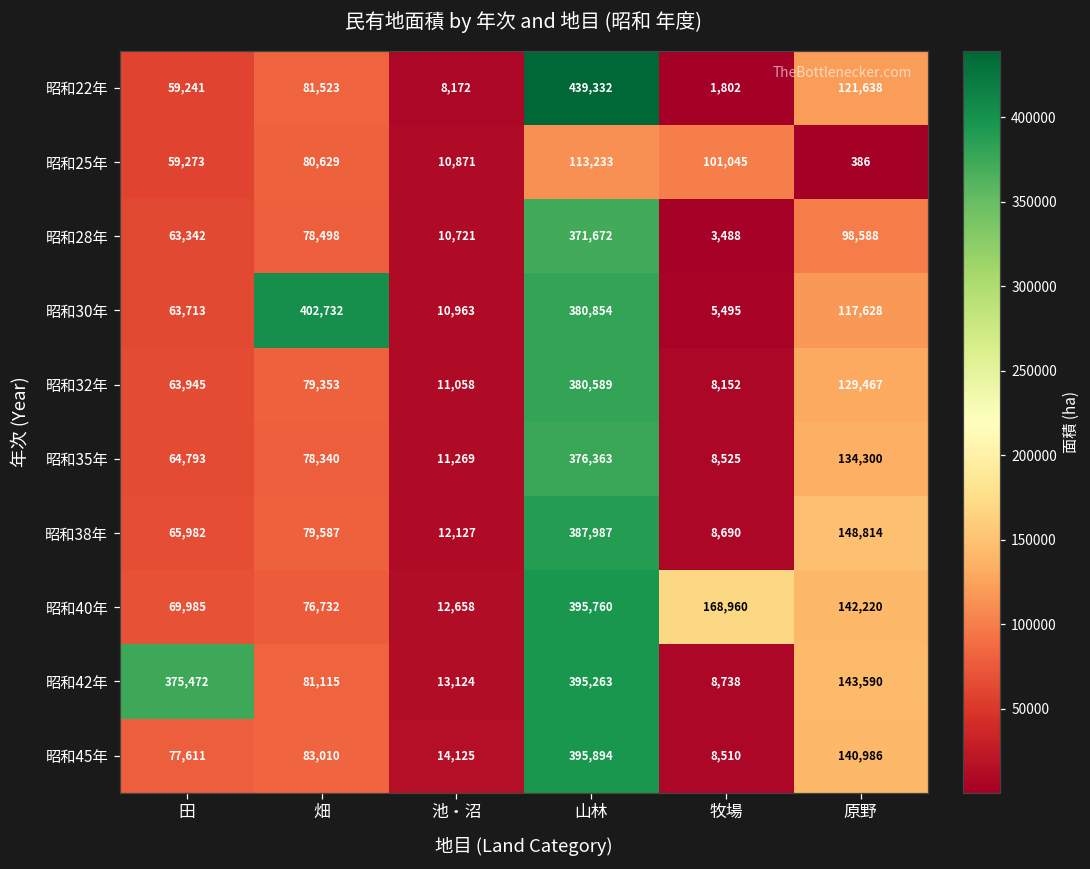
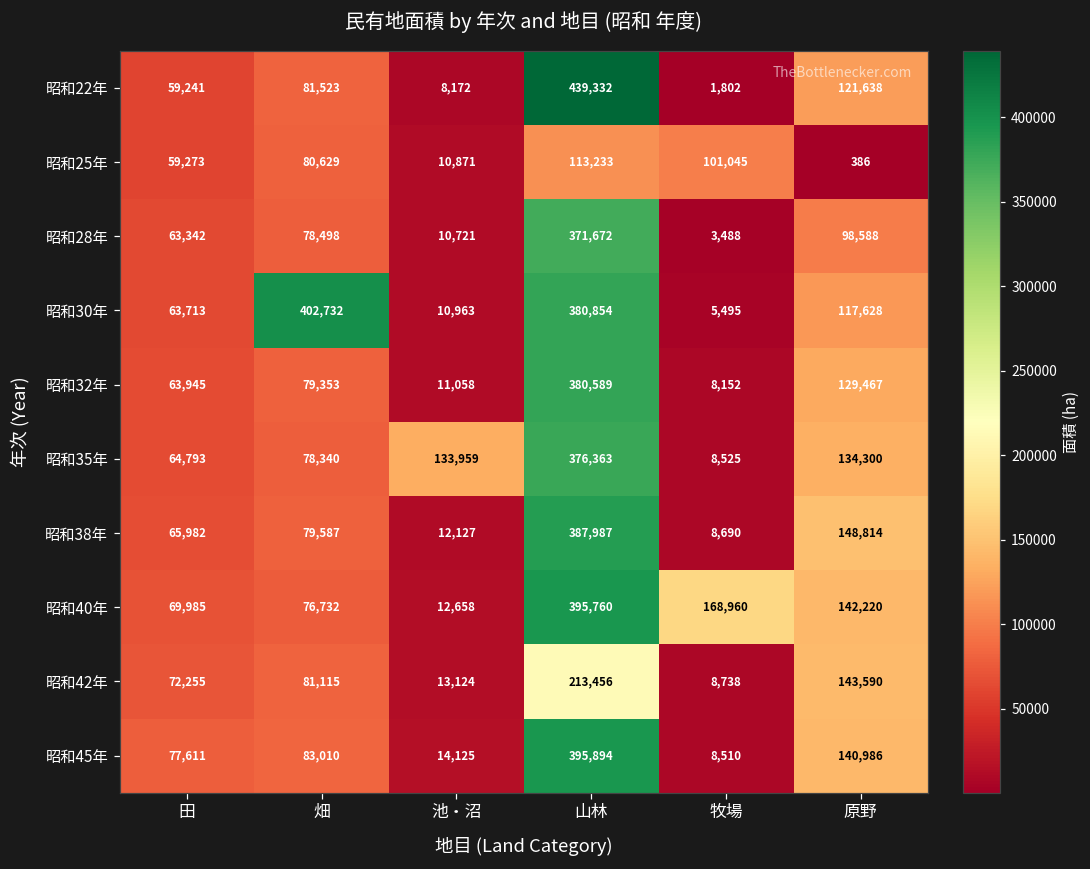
  {
    "昭和22年": {
      "田": "59,241",
      "畑": "81,523",
      "池・沼": "8,172",
      "山林": "439,332",
      "牧場": "1,802"
    },
    "昭和25年": {
      "田": "59,273",
      "畑": "80,629",
      "池・沼": "10,871",
      "山林": "113,233",
      "牧場": "101,045",
      "原野": "386"
    },
    "昭和28年": {
      "田": "63,342",
      "畑": "78,498",
      "池・沼": "10,721",
      "山林": "371,672",
      "牧場": "3,488",
      "原野": "98,588"
    },
    "昭和30年": {
      "田": "63,713",
      "畑": "402,732",
      "池・沼": "10,963",
      "山林": "380,854",
      "牧場": "5,495",
      "原野": "117,628"
    },
    "昭和32年": {
      "田": "63,945",
      "畑": "79,353",
      "池・沼": "11,058",
      "山林": "380,589",
      "牧場": "8,152",
      "原野": "129,467"
    },
    "昭和35年": {
      "田": "64,793",
      "畑": "78,340",
-     "池・沼": "11,269",
+     "池・沼": "133,959",
      "山林": "376,363",
      "牧場": "8,525",
      "原野": "134,300"
    },
    "昭和38年": {
      "田": "65,982",
      "畑": "79,587",
      "池・沼": "12,127",
      "山林": "387,987",
      "牧場": "8,690",
      "原野": "148,814"
    },
    "昭和40年": {
      "田": "69,985",
      "畑": "76,732",
      "池・沼": "12,658",
      "山林": "395,760",
      "牧場": "168,960",
      "原野": "142,220"
    },
    "昭和42年": {
-     "田": "375,472",
+     "田": "72,255",
      "畑": "81,115",
      "池・沼": "13,124",
-     "山林": "395,263",
+     "山林": "213,456",
      "牧場": "8,738",
      "原野": "143,590"
    },
    "昭和45年": {
      "田": "77,611",
      "畑": "83,010",
      "池・沼": "14,125",
      "山林": "395,894",
      "牧場": "8,510",
      "原野": "140,986"
    }
  }
